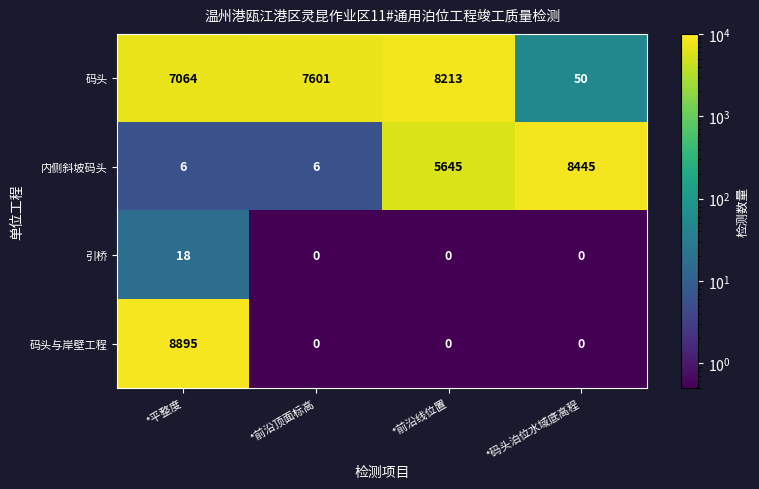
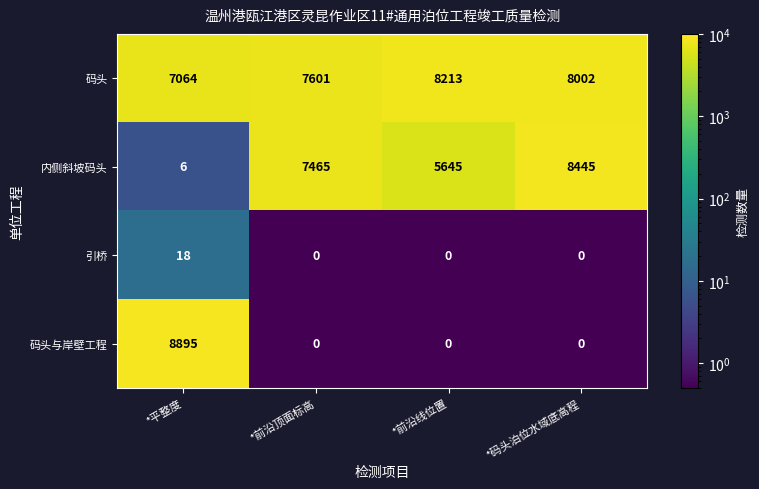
  {
    "码头": {
      "*平整度": 7064,
      "*前沿顶面标高": 7601,
      "*前沿线位置": 8213,
-     "*码头泊位水域底高程": 50
+     "*码头泊位水域底高程": 8002
    },
    "内侧斜坡码头": {
      "*平整度": 6,
-     "*前沿顶面标高": 6,
+     "*前沿顶面标高": 7465,
      "*前沿线位置": 5645,
      "*码头泊位水域底高程": 8445
    },
    "引桥": {
      "*平整度": 18,
      "*前沿顶面标高": 0,
      "*前沿线位置": 0,
      "*码头泊位水域底高程": 0
    },
    "码头与岸壁工程": {
      "*平整度": 8895,
      "*前沿顶面标高": 0,
      "*前沿线位置": 0,
      "*码头泊位水域底高程": 0
    }
  }
